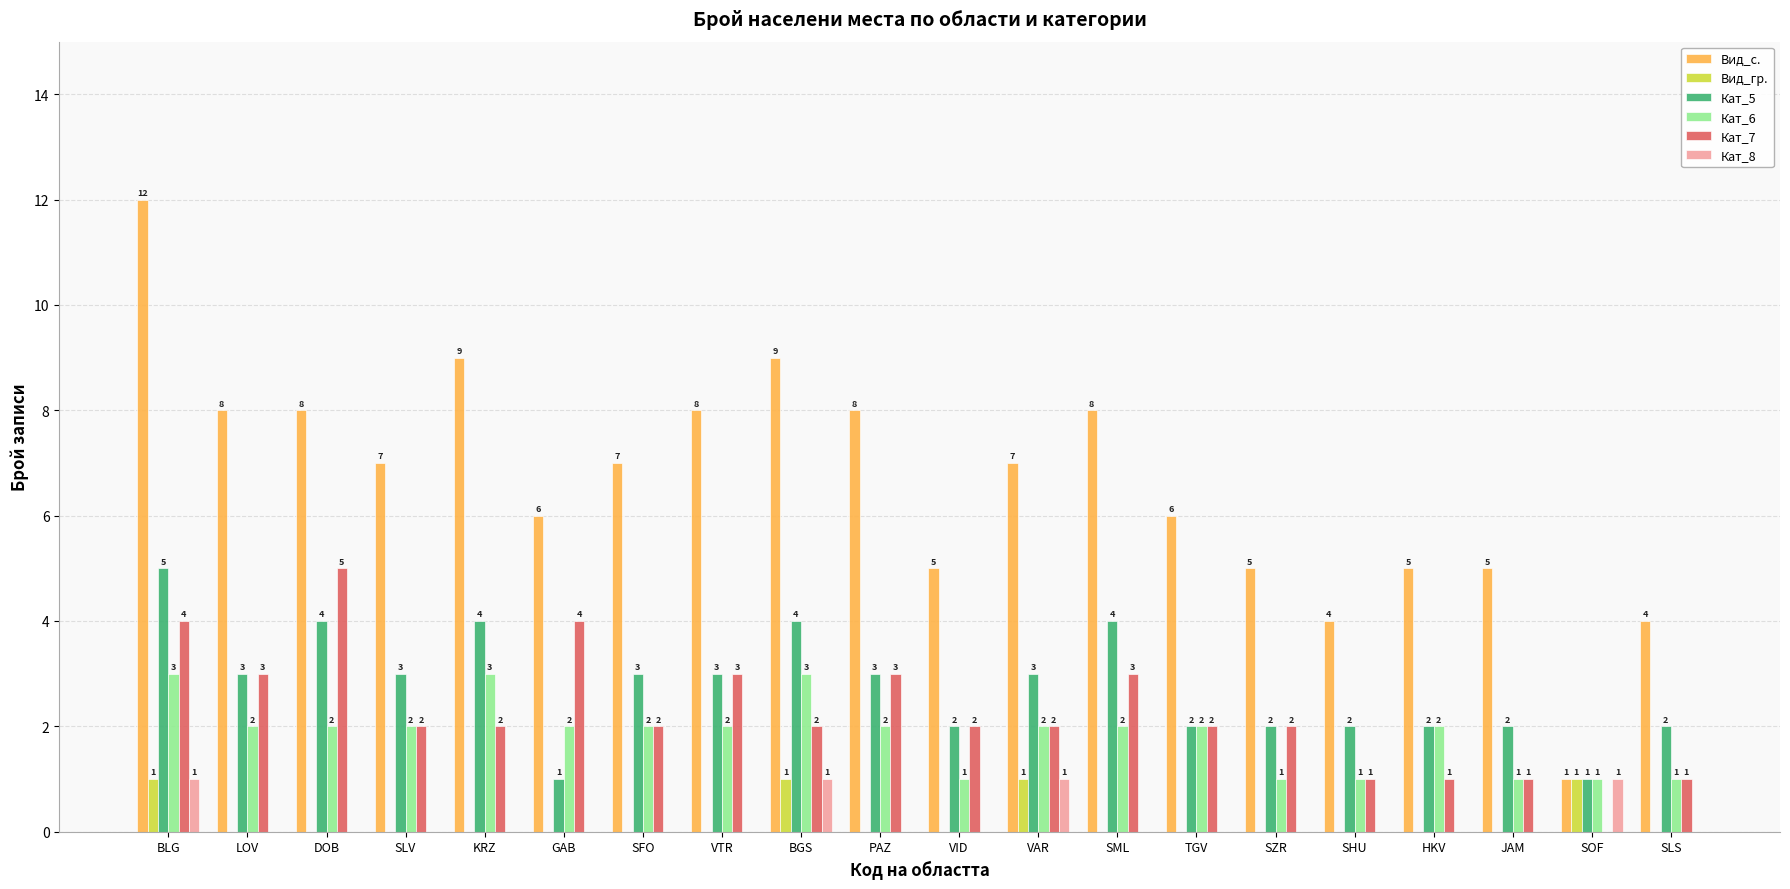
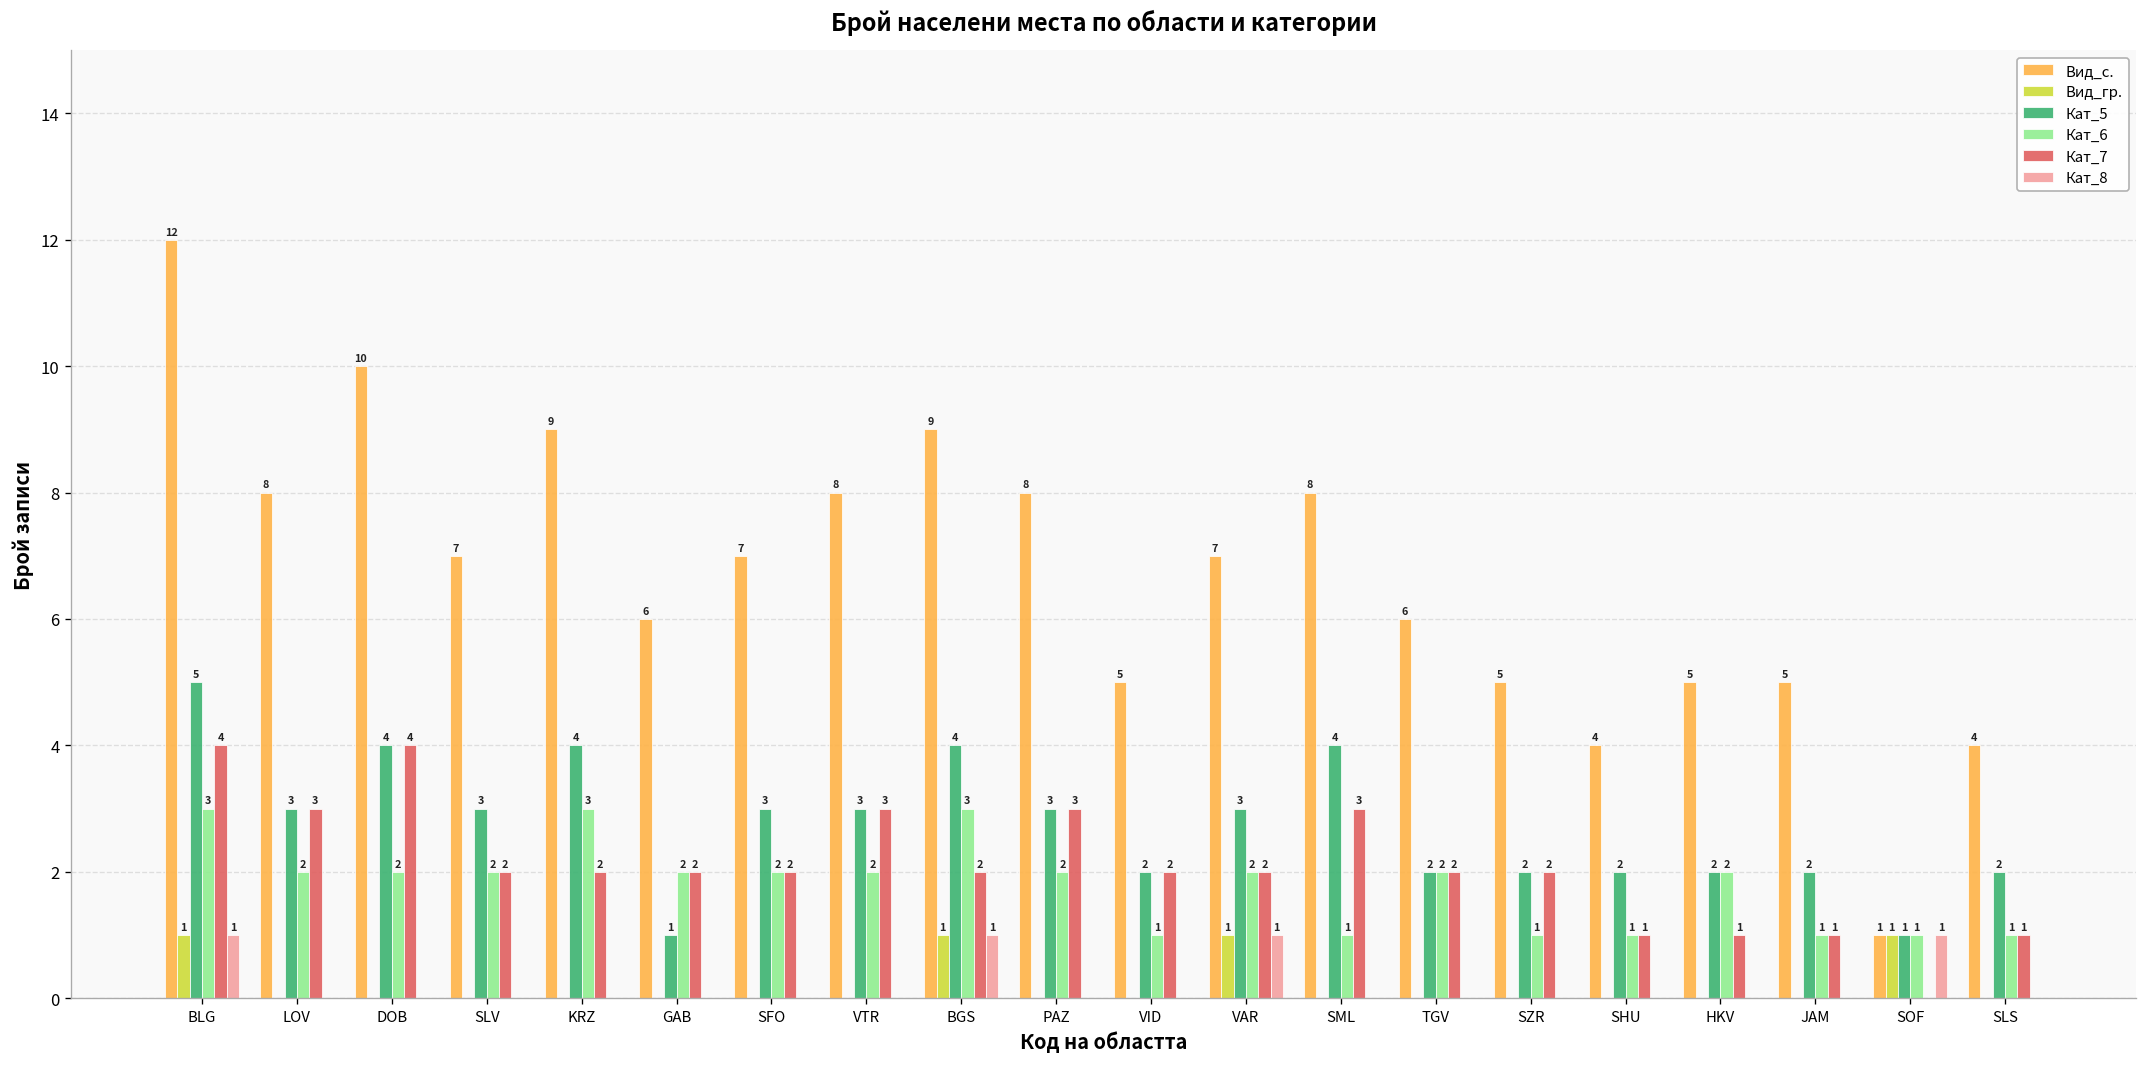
  {
    "Вид_с.": {
      "BLG": 12,
      "LOV": 8,
-     "DOB": 8,
+     "DOB": 10,
      "SLV": 7,
      "KRZ": 9,
      "GAB": 6,
      "SFO": 7,
      "VTR": 8,
      "BGS": 9,
      "PAZ": 8,
      "VID": 5,
      "VAR": 7,
      "SML": 8,
      "TGV": 6,
      "SZR": 5,
      "SHU": 4,
      "HKV": 5,
      "JAM": 5,
      "SOF": 1,
      "SLS": 4
    },
    "Вид_гр.": {
      "BLG": 1,
      "BGS": 1,
      "VAR": 1,
      "SOF": 1
    },
    "Кат_5": {
      "BLG": 5,
      "LOV": 3,
      "DOB": 4,
      "SLV": 3,
      "KRZ": 4,
      "GAB": 1,
      "SFO": 3,
      "VTR": 3,
      "BGS": 4,
      "PAZ": 3,
      "VID": 2,
      "VAR": 3,
      "SML": 4,
      "TGV": 2,
      "SZR": 2,
      "SHU": 2,
      "HKV": 2,
      "JAM": 2,
      "SOF": 1,
      "SLS": 2
    },
    "Кат_6": {
      "BLG": 3,
      "LOV": 2,
      "DOB": 2,
      "SLV": 2,
      "KRZ": 3,
      "GAB": 2,
      "SFO": 2,
      "VTR": 2,
      "BGS": 3,
      "PAZ": 2,
      "VID": 1,
      "VAR": 2,
-     "SML": 2,
+     "SML": 1,
      "TGV": 2,
      "SZR": 1,
      "SHU": 1,
      "HKV": 2,
      "JAM": 1,
      "SOF": 1,
      "SLS": 1
    },
    "Кат_7": {
      "BLG": 4,
      "LOV": 3,
-     "DOB": 5,
+     "DOB": 4,
      "SLV": 2,
      "KRZ": 2,
-     "GAB": 4,
+     "GAB": 2,
      "SFO": 2,
      "VTR": 3,
      "BGS": 2,
      "PAZ": 3,
      "VID": 2,
      "VAR": 2,
      "SML": 3,
      "TGV": 2,
      "SZR": 2,
      "SHU": 1,
      "HKV": 1,
      "JAM": 1,
      "SLS": 1
    },
    "Кат_8": {
      "BLG": 1,
      "BGS": 1,
      "VAR": 1,
      "SOF": 1
    }
  }
